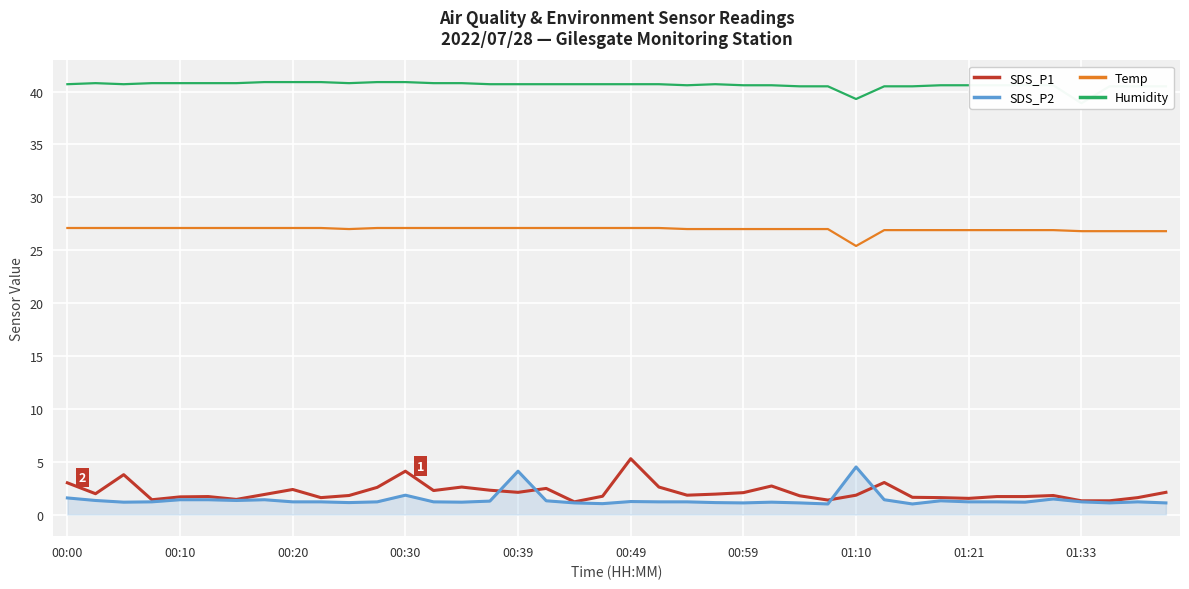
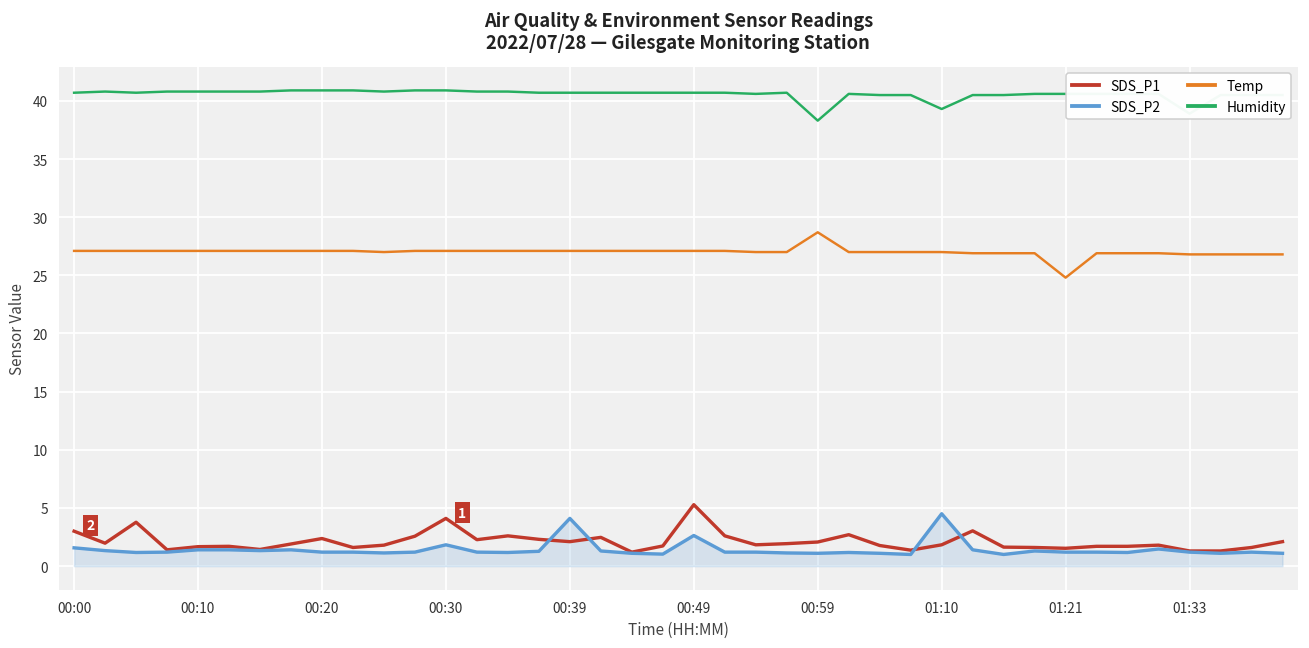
  {
    "SDS_P1": {
      "00:10": 1.7,
      "00:20": 2.4,
      "00:39": 2.1,
      "00:49": 5.3,
      "00:59": 2.1,
      "01:10": 1.8,
      "01:21": 1.5
    },
    "SDS_P2": {
      "00:10": 1.4,
      "00:20": 1.2,
      "00:30": 1.8,
      "00:39": 4.1,
-     "00:49": 1.2,
+     "00:49": 2.6,
      "00:59": 1.1,
      "01:10": 4.5,
      "01:21": 1.2
    },
    "Temp": {
      "00:00": 27.1,
      "00:10": 27.1,
      "00:20": 27.1,
      "00:30": 27.1,
      "00:39": 27.1,
      "00:49": 27.1,
-     "00:59": 27.0,
-     "01:10": 25.4,
-     "01:21": 26.9,
+     "00:59": 28.7,
+     "01:10": 27.0,
+     "01:21": 24.8,
      "01:33": 26.8
    },
    "Humidity": {
      "00:00": 40.7,
      "00:10": 40.8,
      "00:20": 40.9,
      "00:30": 40.9,
      "00:39": 40.7,
      "00:49": 40.7,
-     "00:59": 40.6,
+     "00:59": 38.3,
      "01:10": 39.3,
      "01:21": 40.6
    }
  }
